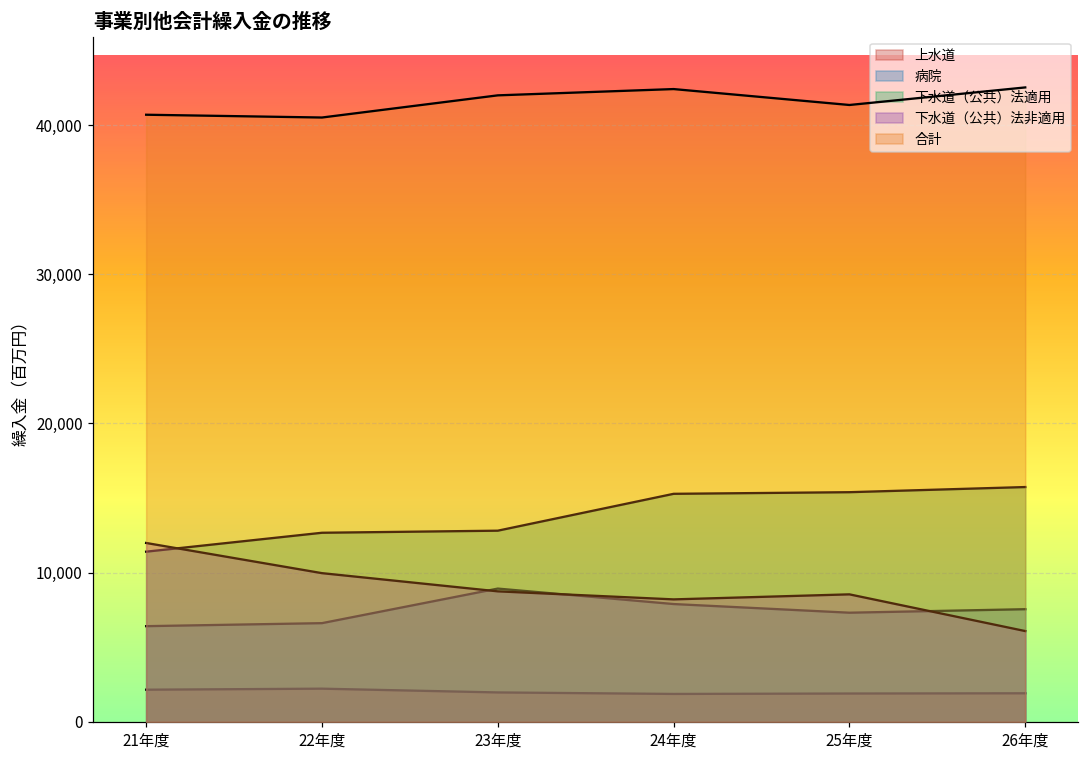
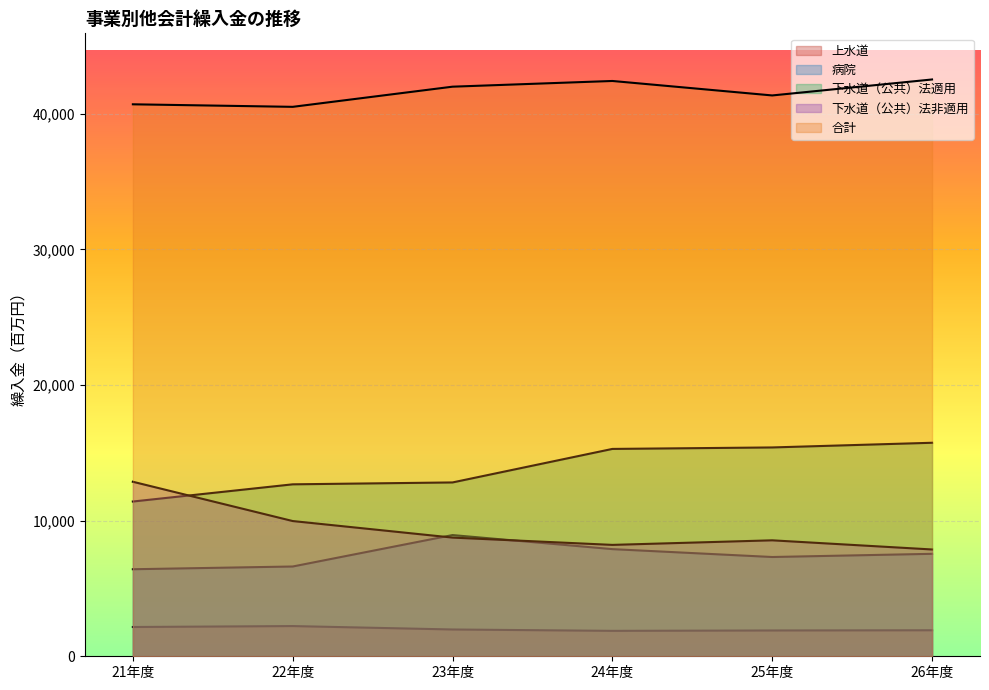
  {
    "下水道（公共）法非適用": {
-     "21年度": "12,000",
+     "21年度": "12,900",
      "22年度": "10,000",
      "24年度": "8,200",
      "25年度": "8,500",
-     "26年度": "6,100"
+     "26年度": "7,900"
    }
  }
